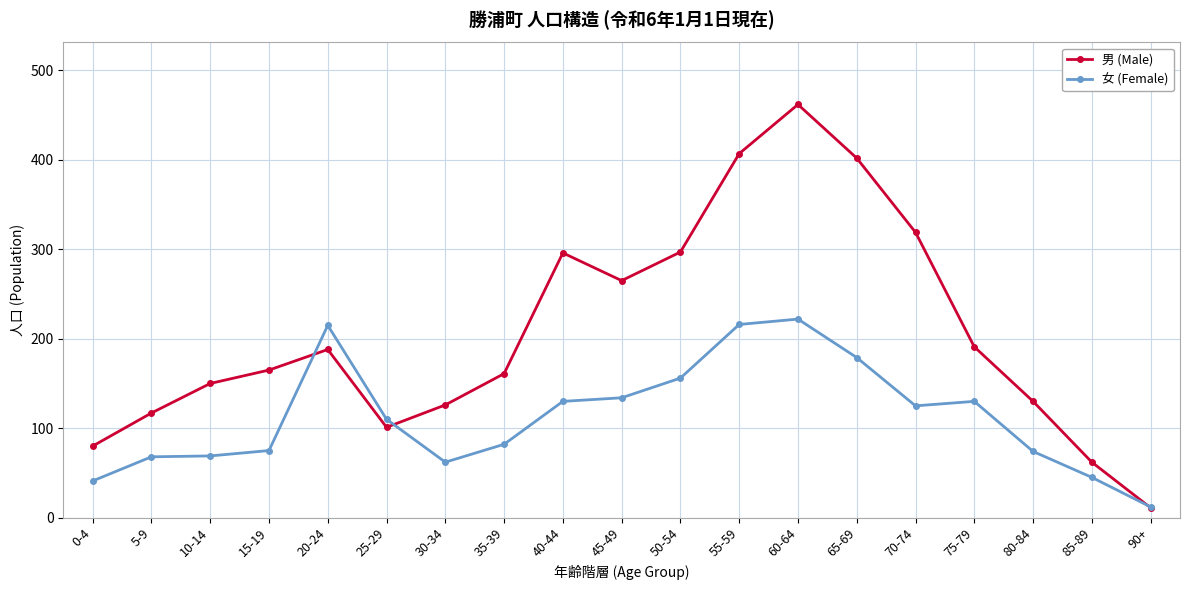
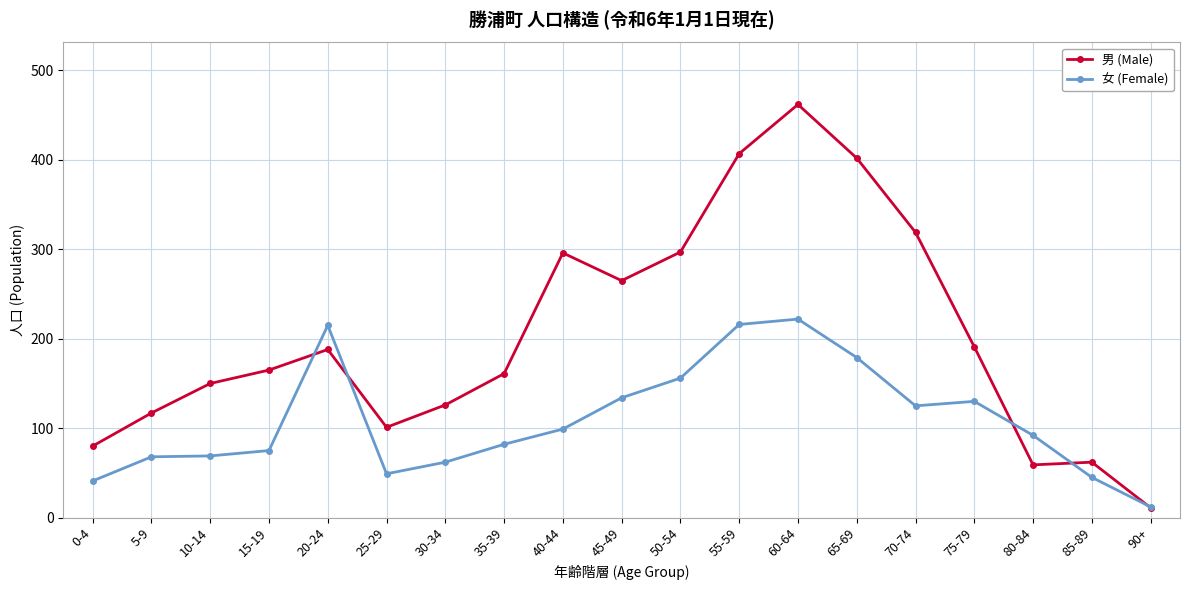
  {
    "男 (Male)": {
      "0-4": 80,
      "5-9": 120,
      "10-14": 150,
      "15-19": 170,
      "20-24": 190,
      "25-29": 100,
      "30-34": 130,
      "35-39": 160,
      "40-44": 300,
      "45-49": 270,
      "50-54": 300,
      "55-59": 410,
      "60-64": 460,
      "65-69": 400,
      "70-74": 320,
      "75-79": 190,
-     "80-84": 130,
+     "80-84": 60,
      "85-89": 60
    },
    "女 (Female)": {
      "0-4": 40,
      "5-9": 70,
      "10-14": 70,
      "15-19": 80,
      "20-24": 220,
-     "25-29": 110,
+     "25-29": 50,
      "30-34": 60,
      "35-39": 80,
-     "40-44": 130,
+     "40-44": 100,
      "45-49": 130,
      "50-54": 160,
      "55-59": 220,
      "60-64": 220,
      "65-69": 180,
      "70-74": 130,
      "75-79": 130,
-     "80-84": 70,
+     "80-84": 90,
      "85-89": 50
    }
  }
